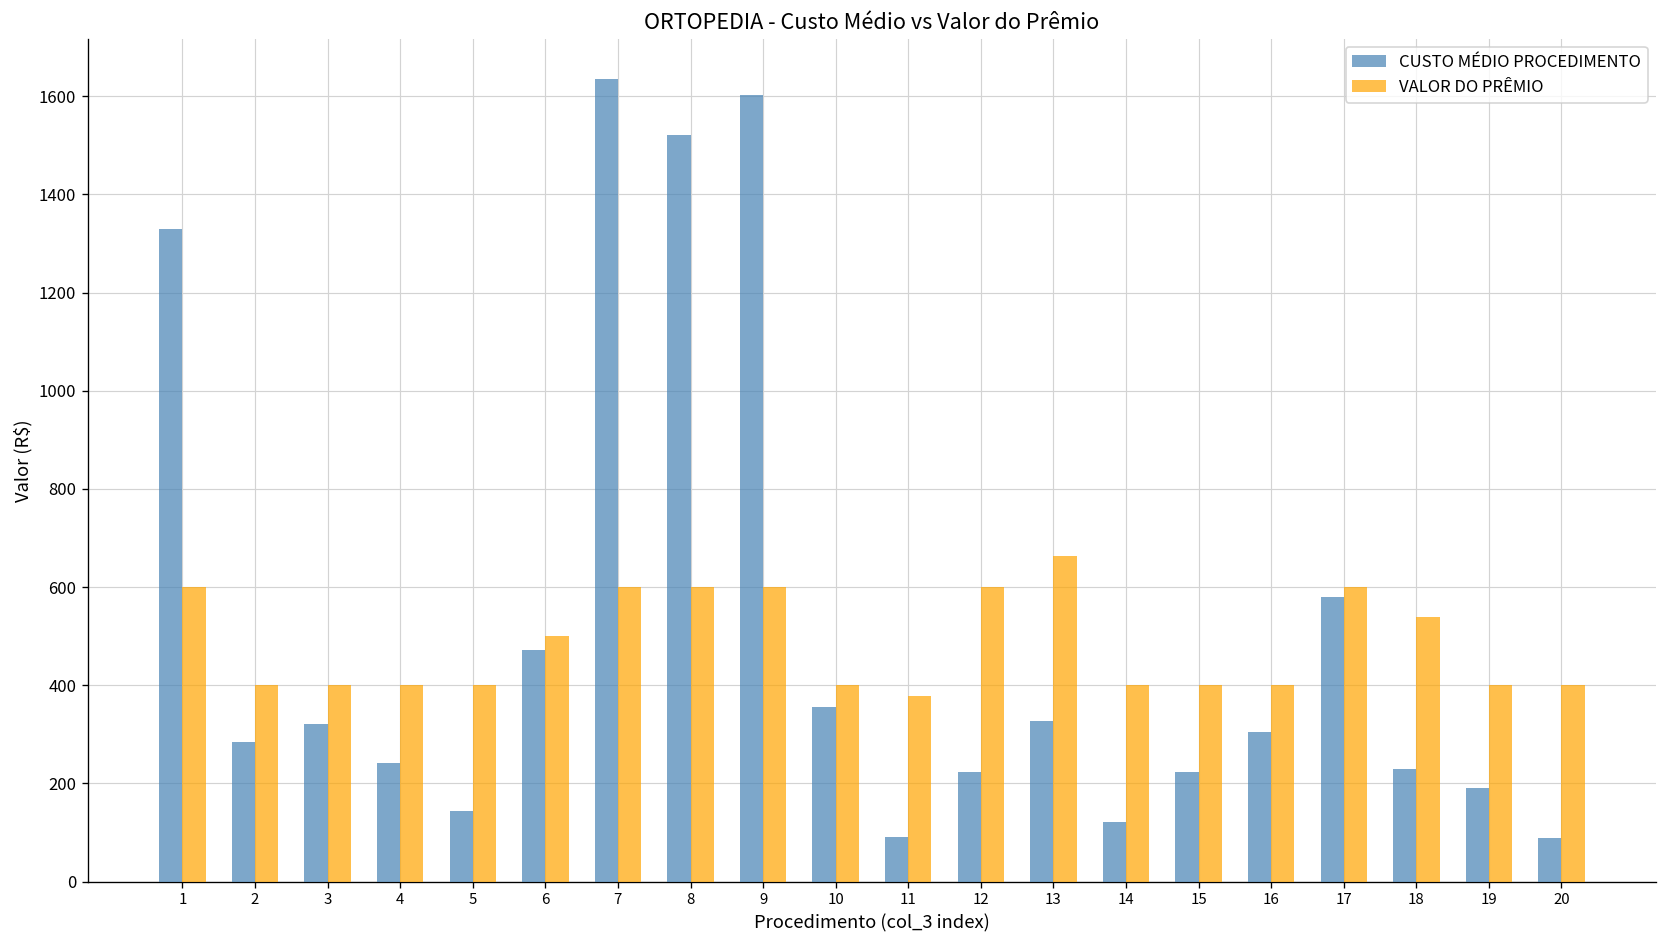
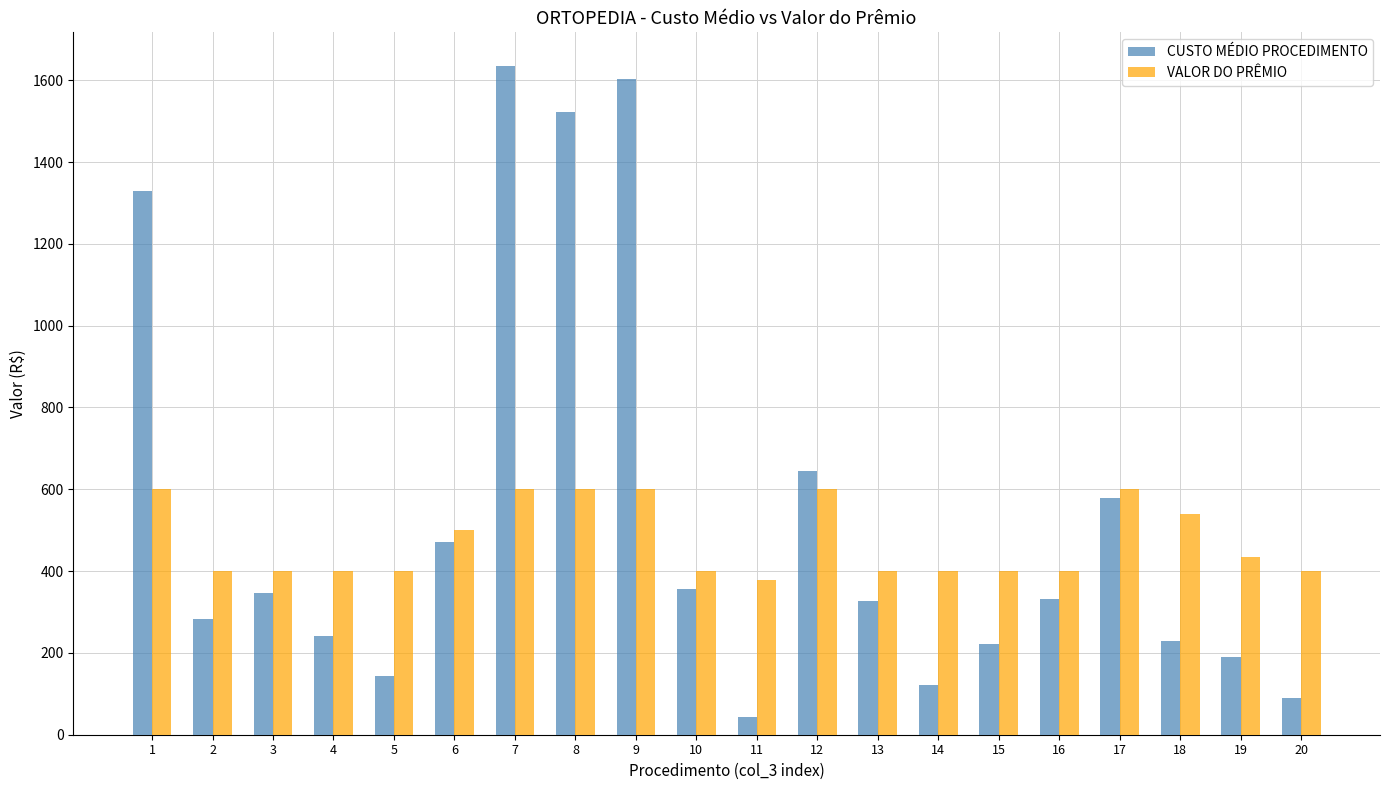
  {
    "CUSTO MÉDIO PROCEDIMENTO": {
      "1": 1330,
      "2": 280,
-     "3": 320,
+     "3": 350,
      "4": 240,
      "5": 140,
      "6": 470,
      "7": 1640,
      "8": 1520,
      "9": 1600,
      "10": 360,
-     "11": 90,
-     "12": 220,
+     "11": 40,
+     "12": 650,
      "13": 330,
      "14": 120,
      "15": 220,
-     "16": 310,
+     "16": 330,
      "17": 580,
      "18": 230,
      "19": 190,
      "20": 90
    },
    "VALOR DO PRÊMIO": {
      "1": 600,
      "2": 400,
      "3": 400,
      "4": 400,
      "5": 400,
      "6": 500,
      "7": 600,
      "8": 600,
      "9": 600,
      "10": 400,
      "11": 380,
      "12": 600,
-     "13": 660,
+     "13": 400,
      "14": 400,
      "15": 400,
      "16": 400,
      "17": 600,
      "18": 540,
-     "19": 400,
+     "19": 430,
      "20": 400
    }
  }
